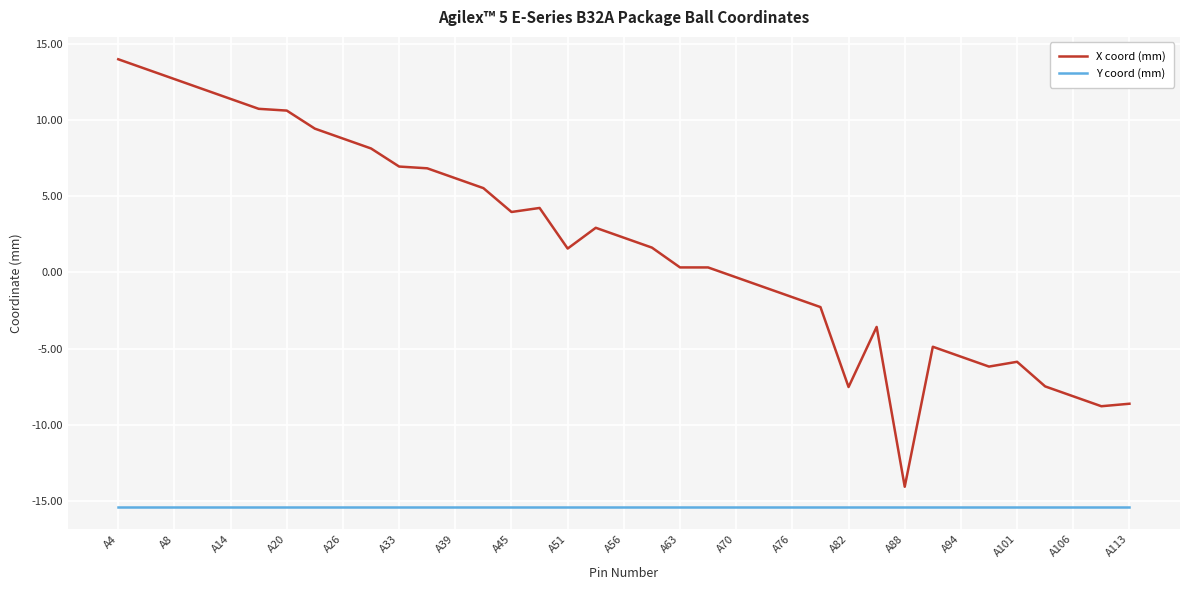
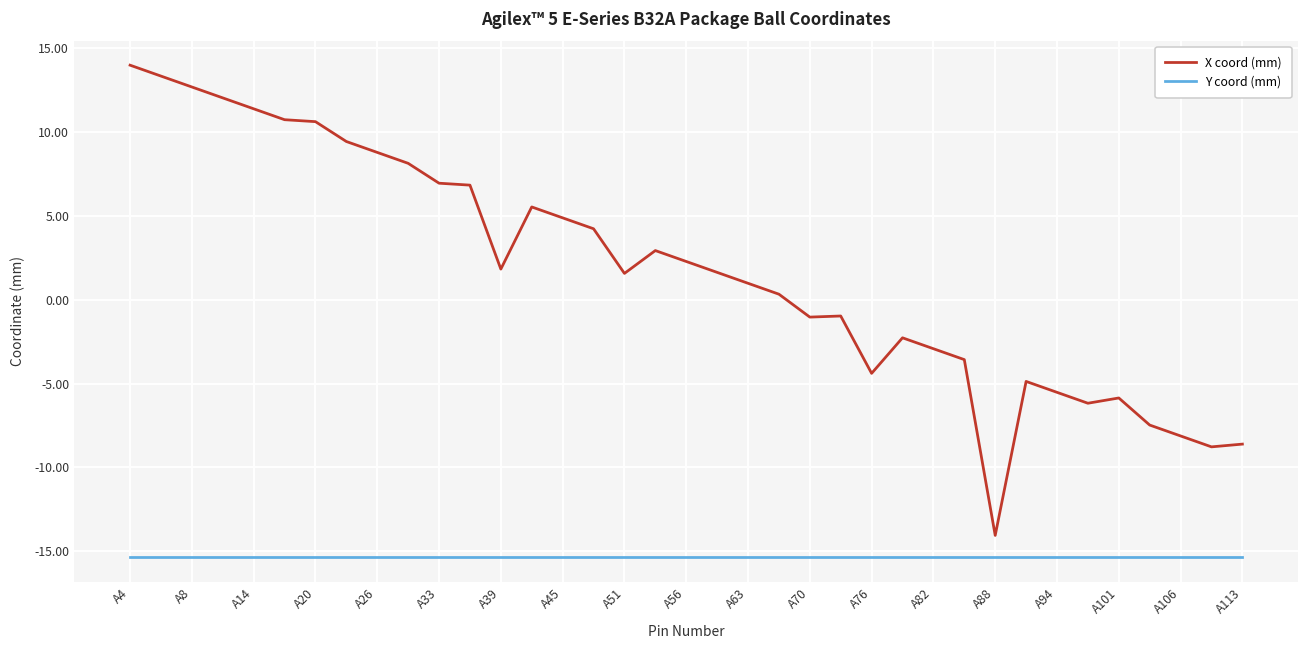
  {
    "X coord (mm)": {
      "A4": 14.0,
      "A8": 12.7,
      "A14": 11.4,
      "A20": 10.6,
      "A26": 8.8,
      "A33": 6.9,
-     "A39": 6.2,
-     "A45": 4.0,
+     "A39": 1.8,
+     "A45": 4.9,
      "A51": 1.6,
      "A56": 2.3,
-     "A63": 0.3,
-     "A70": -0.3,
-     "A76": -1.6,
-     "A82": -7.5,
+     "A63": 1.0,
+     "A70": -1.0,
+     "A76": -4.4,
+     "A82": -2.9,
      "A88": -14.1,
      "A94": -5.5,
      "A101": -5.9,
      "A106": -8.1,
      "A113": -8.6
    },
    "Y coord (mm)": {
      "A4": -15.4,
      "A8": -15.4,
      "A14": -15.4,
      "A20": -15.4,
      "A26": -15.4,
      "A33": -15.4,
      "A39": -15.4,
      "A45": -15.4,
      "A51": -15.4,
      "A56": -15.4,
      "A63": -15.4,
      "A70": -15.4,
      "A76": -15.4,
      "A82": -15.4,
      "A88": -15.4,
      "A94": -15.4,
      "A101": -15.4,
      "A106": -15.4,
      "A113": -15.4
    }
  }
